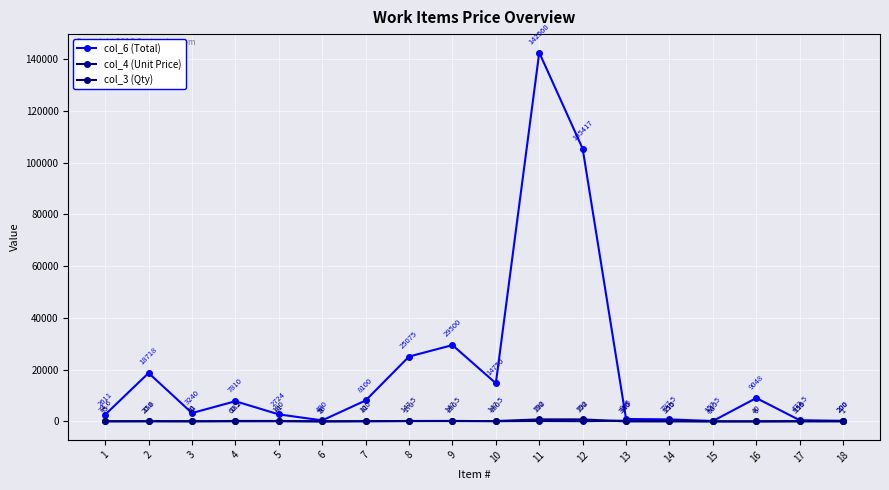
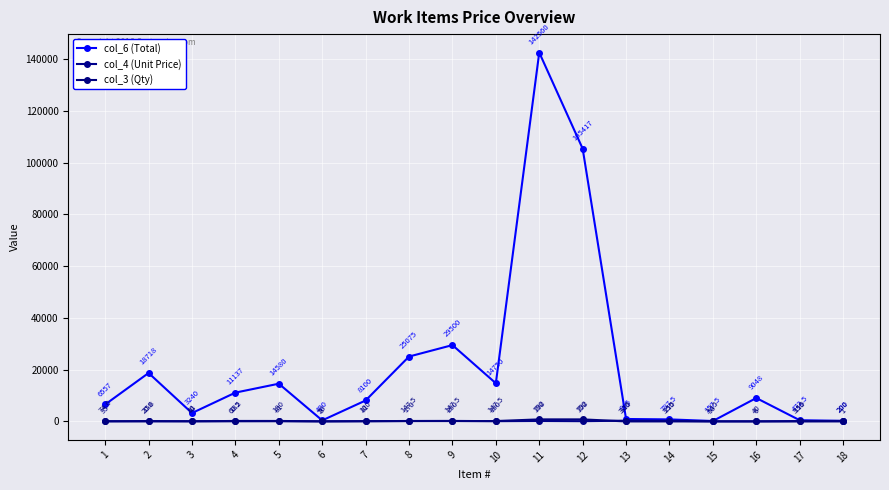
  {
    "col_6 (Total)": {
-     "1": 2611,
+     "1": 6557,
      "2": 18718,
      "3": 3240,
-     "4": 7810,
-     "5": 2724,
+     "4": 11137,
+     "5": 14580,
      "7": 8100,
      "8": 25075,
      "9": 29500,
      "10": 14750,
      "11": 142560,
      "12": 105417,
      "16": 9048
    }
  }
